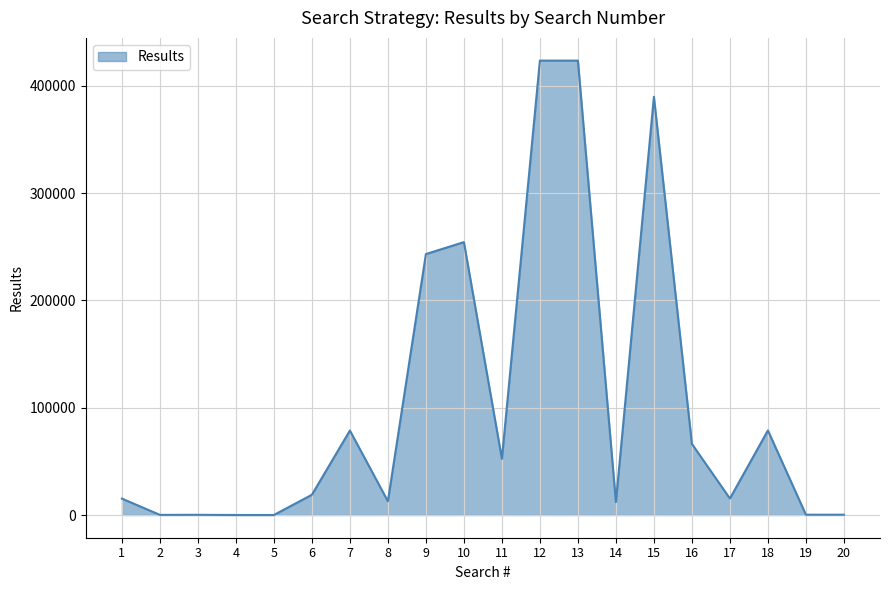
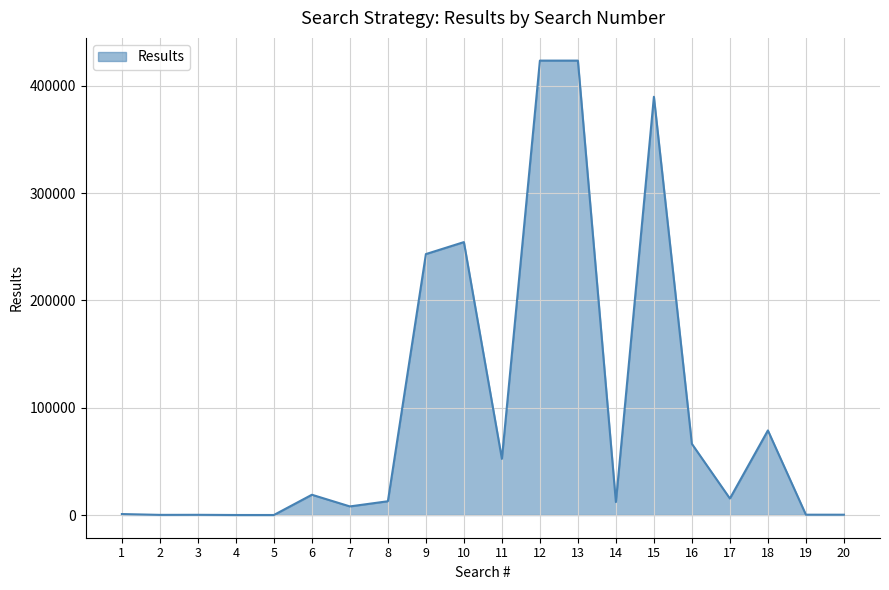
  {
-   "1": 15000,
+   "1": 1000,
    "2": 0,
    "3": 0,
    "4": 0,
    "5": 0,
    "6": 19000,
-   "7": 79000,
+   "7": 8000,
    "8": 13000,
    "9": 243000,
    "10": 254000,
    "11": 52000,
    "12": 423000,
    "13": 423000,
    "14": 12000,
    "15": 390000,
    "16": 66000,
    "17": 15000,
    "18": 79000,
    "19": 0,
    "20": 0
  }
